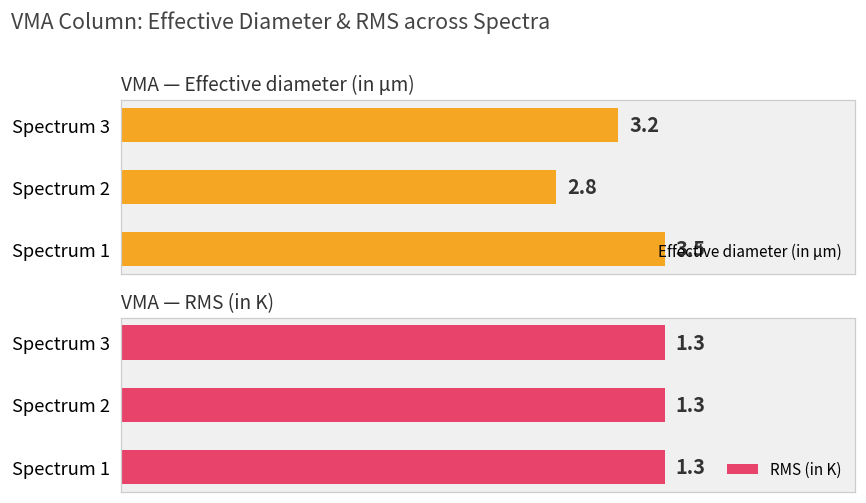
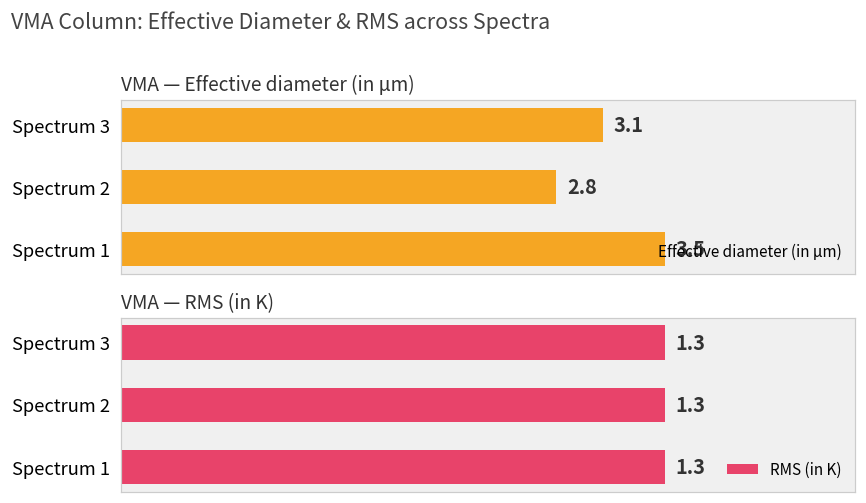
  {
    "VMA — Effective diameter (in µm)": {
-     "Spectrum 3": 3.2,
+     "Spectrum 3": 3.1,
      "Spectrum 2": 2.8,
      "Spectrum 1": 3.5
    },
    "VMA — RMS (in K)": {
      "Spectrum 3": 1.3,
      "Spectrum 2": 1.3,
      "Spectrum 1": 1.3
    }
  }
